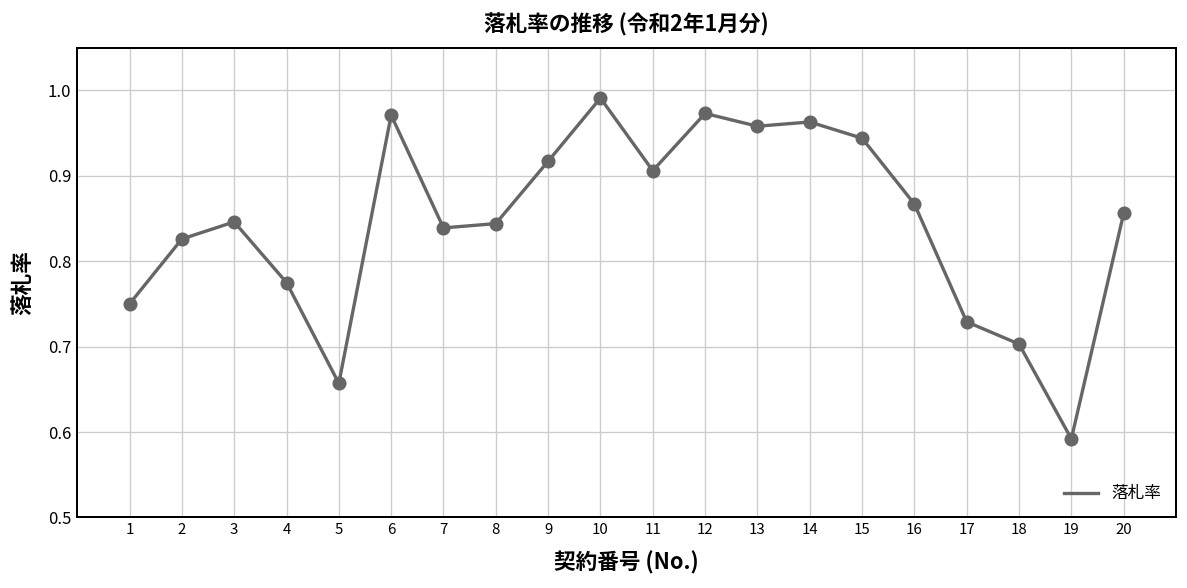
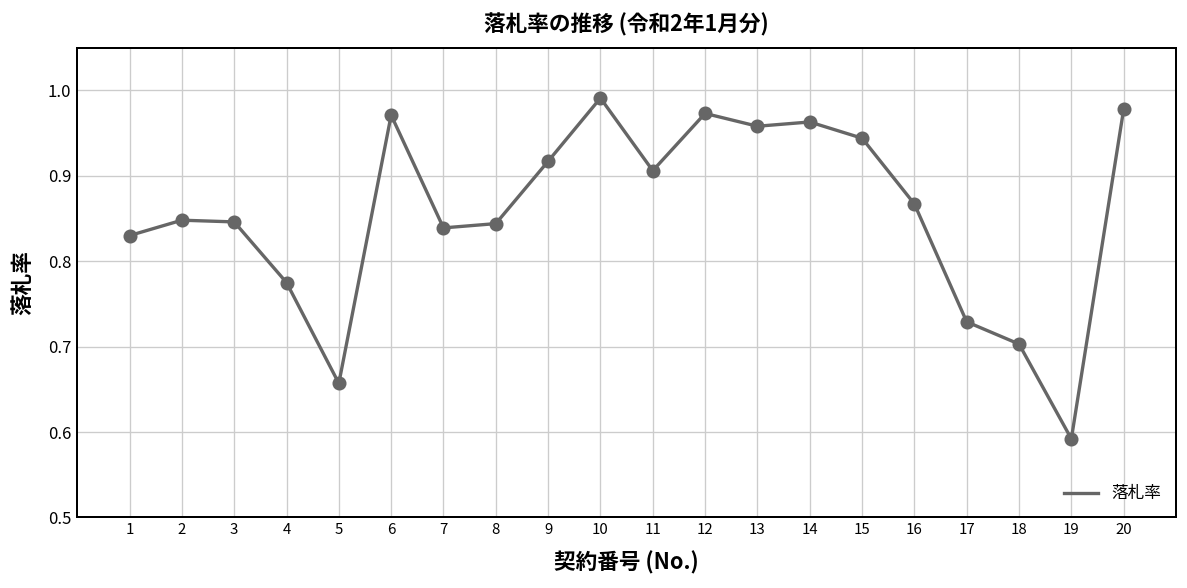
  {
-   "1": 0.75,
-   "2": 0.83,
+   "1": 0.83,
+   "2": 0.85,
    "3": 0.85,
    "4": 0.78,
    "5": 0.66,
    "6": 0.97,
    "7": 0.84,
    "8": 0.84,
    "9": 0.92,
    "10": 0.99,
    "11": 0.91,
    "12": 0.97,
    "13": 0.96,
    "14": 0.96,
    "15": 0.94,
    "16": 0.87,
    "17": 0.73,
    "18": 0.70,
    "19": 0.59,
-   "20": 0.86
+   "20": 0.98
  }
